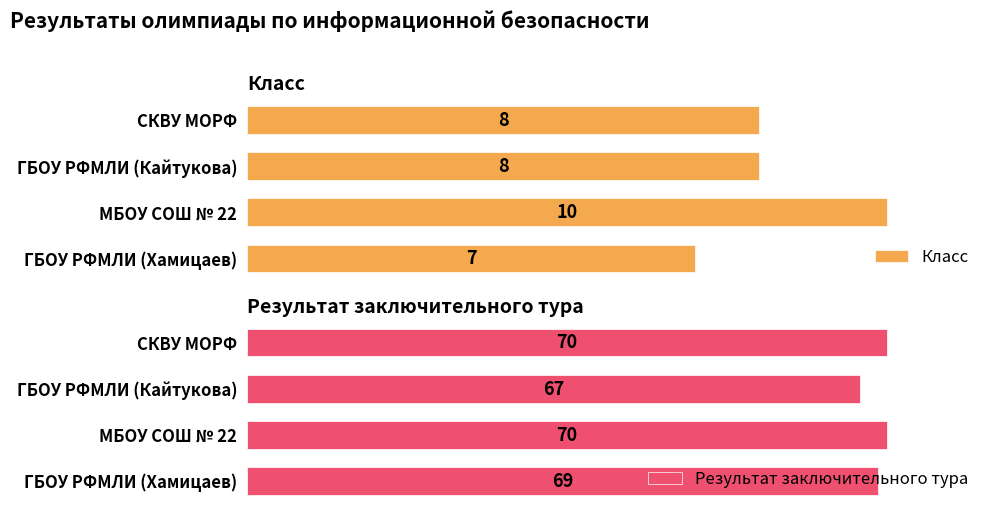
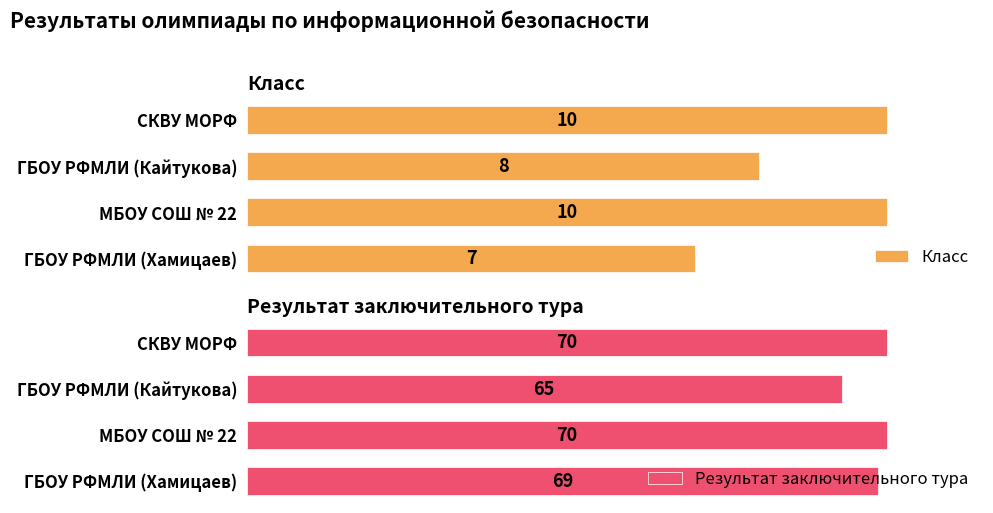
  {
    "Класс": {
-     "СКВУ МОРФ": 8,
+     "СКВУ МОРФ": 10,
      "ГБОУ РФМЛИ (Кайтукова)": 8,
      "МБОУ СОШ № 22": 10,
      "ГБОУ РФМЛИ (Хамицаев)": 7
    },
    "Результат заключительного тура": {
      "СКВУ МОРФ": 70,
-     "ГБОУ РФМЛИ (Кайтукова)": 67,
+     "ГБОУ РФМЛИ (Кайтукова)": 65,
      "МБОУ СОШ № 22": 70,
      "ГБОУ РФМЛИ (Хамицаев)": 69
    }
  }
